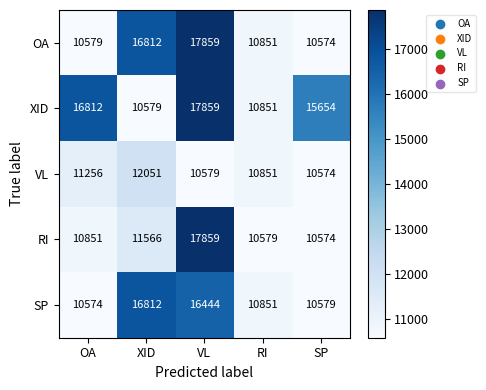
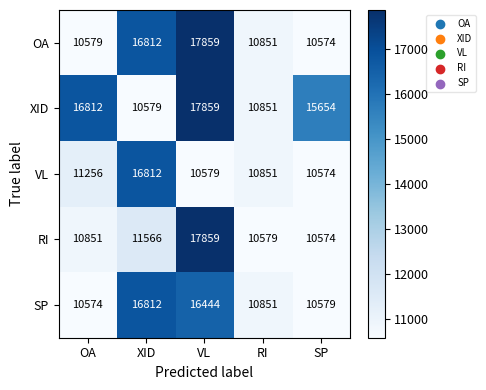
  {
    "OA": {
      "OA": 10579,
      "XID": 16812,
      "VL": 17859,
      "RI": 10851,
      "SP": 10574
    },
    "XID": {
      "OA": 16812,
      "XID": 10579,
      "VL": 17859,
      "RI": 10851,
      "SP": 15654
    },
    "VL": {
      "OA": 11256,
-     "XID": 12051,
+     "XID": 16812,
      "VL": 10579,
      "RI": 10851,
      "SP": 10574
    },
    "RI": {
      "OA": 10851,
      "XID": 11566,
      "VL": 17859,
      "RI": 10579,
      "SP": 10574
    },
    "SP": {
      "OA": 10574,
      "XID": 16812,
      "VL": 16444,
      "RI": 10851,
      "SP": 10579
    }
  }
